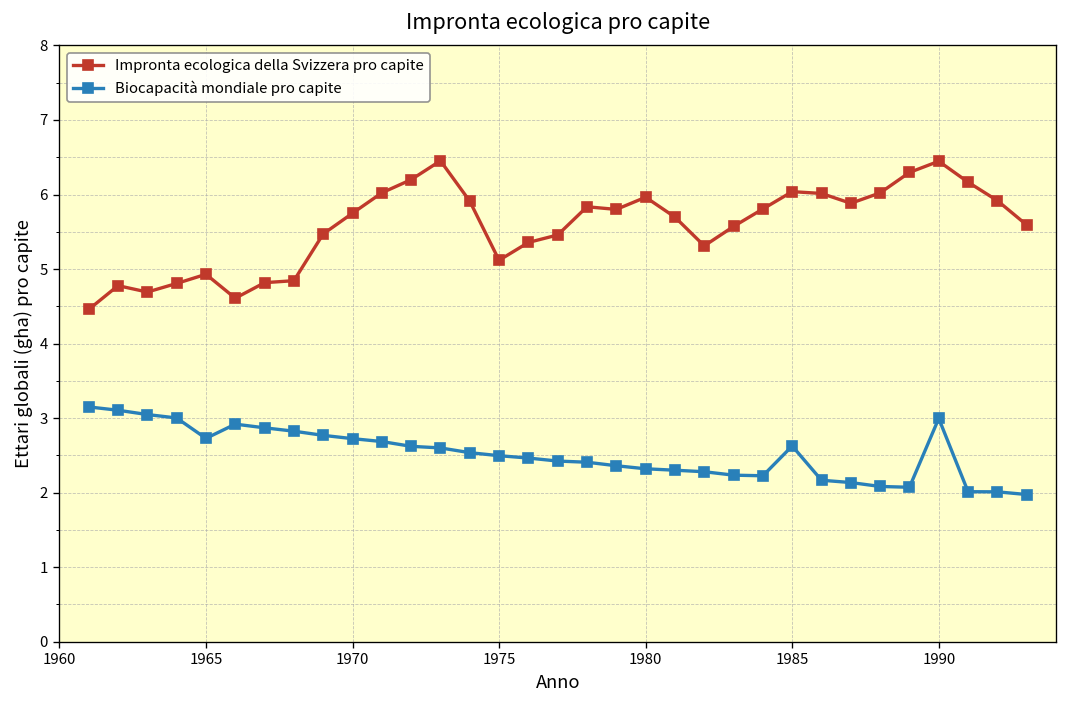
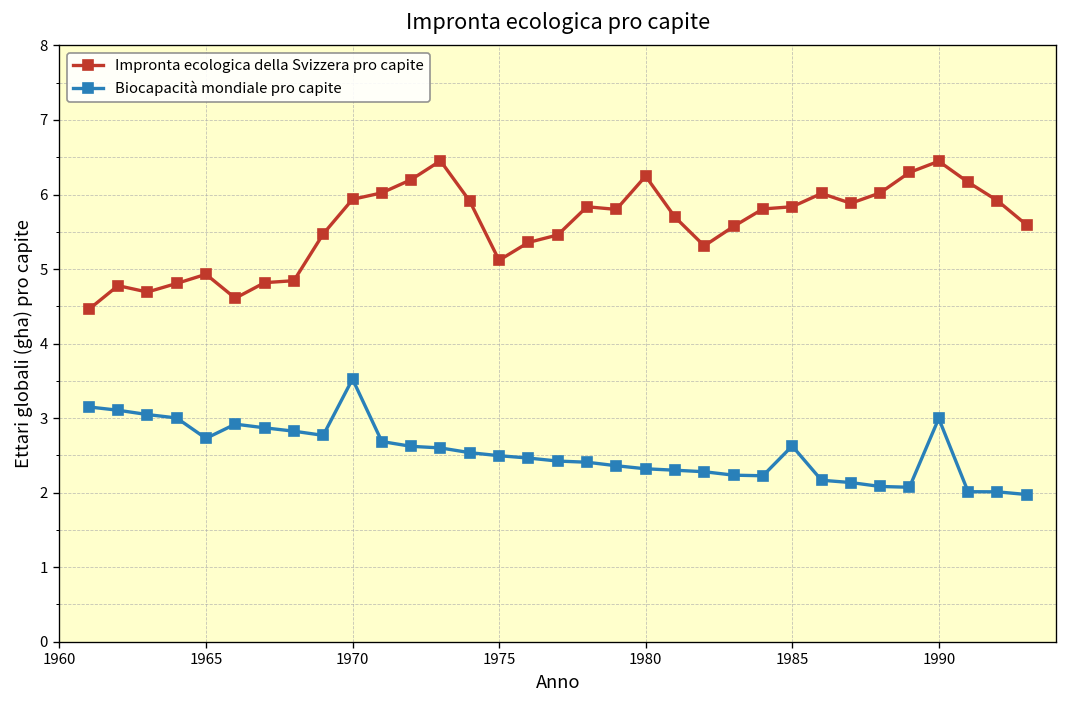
  {
    "Impronta ecologica della Svizzera pro capite": {
      "1965": 4.9,
-     "1970": 5.7,
+     "1970": 5.9,
      "1975": 5.1,
-     "1980": 6.0,
-     "1985": 6.0,
+     "1980": 6.2,
+     "1985": 5.8,
      "1990": 6.4
    },
    "Biocapacità mondiale pro capite": {
      "1965": 2.7,
-     "1970": 2.7,
+     "1970": 3.5,
      "1975": 2.5,
      "1980": 2.3,
      "1985": 2.6,
      "1990": 3.0
    }
  }
